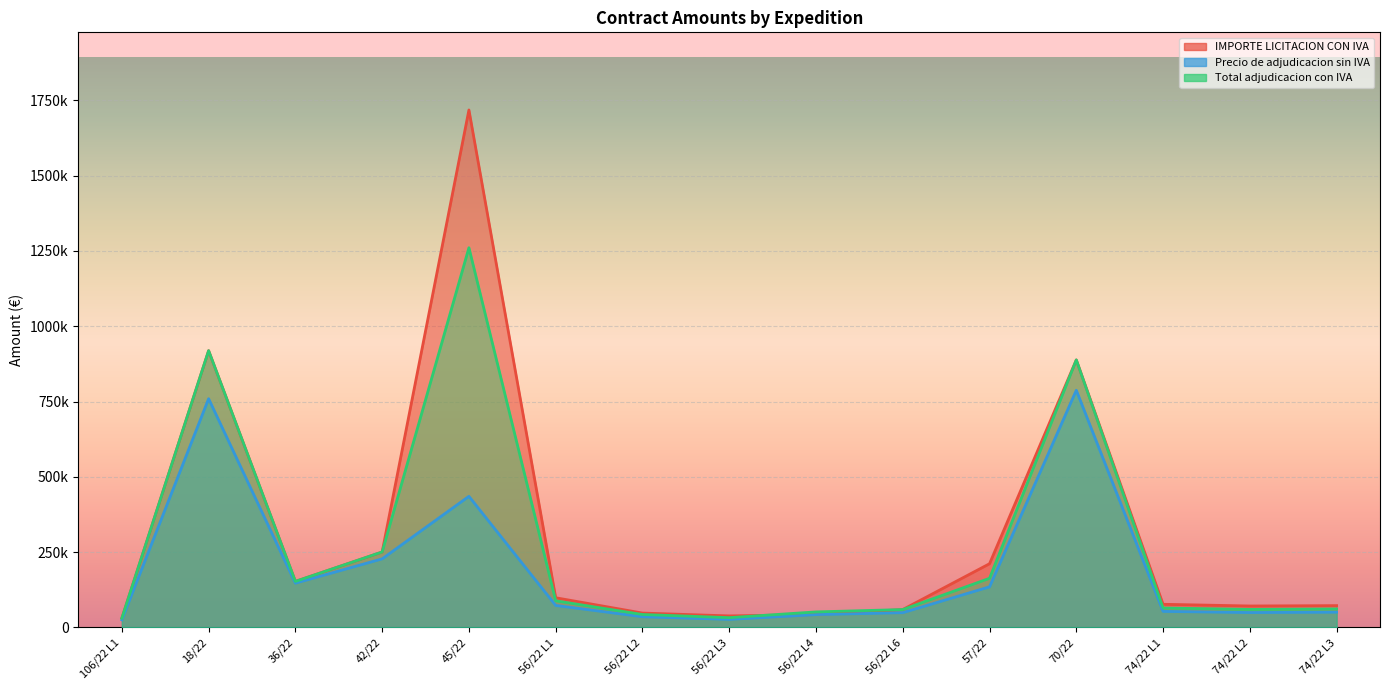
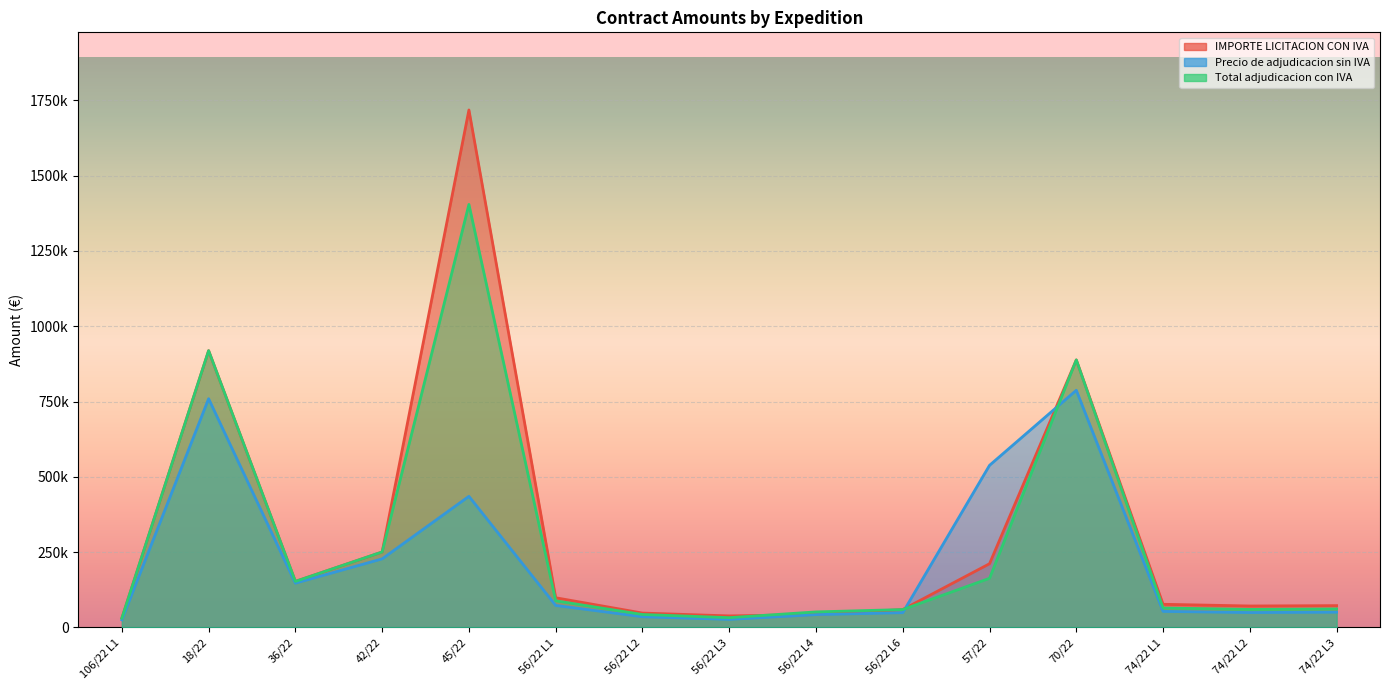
  {
    "IMPORTE LICITACION CON IVA": {
      "45/22": 1720000,
      "56/22 L1": 100000,
      "57/22": 210000,
      "74/22 L1": 80000,
      "74/22 L2": 70000,
      "74/22 L3": 70000
    },
    "Precio de adjudicacion sin IVA": {
      "18/22": 760000,
      "42/22": 230000,
      "45/22": 440000,
      "56/22 L1": 70000,
      "56/22 L6": 50000,
-     "57/22": 140000,
+     "57/22": 540000,
      "70/22": 790000,
      "74/22 L1": 50000,
      "74/22 L2": 50000,
      "74/22 L3": 50000
    },
    "Total adjudicacion con IVA": {
-     "45/22": 1260000,
+     "45/22": 1400000,
      "56/22 L1": 90000,
      "56/22 L4": 50000,
      "57/22": 160000,
      "74/22 L1": 60000,
      "74/22 L2": 60000,
      "74/22 L3": 60000
    }
  }
